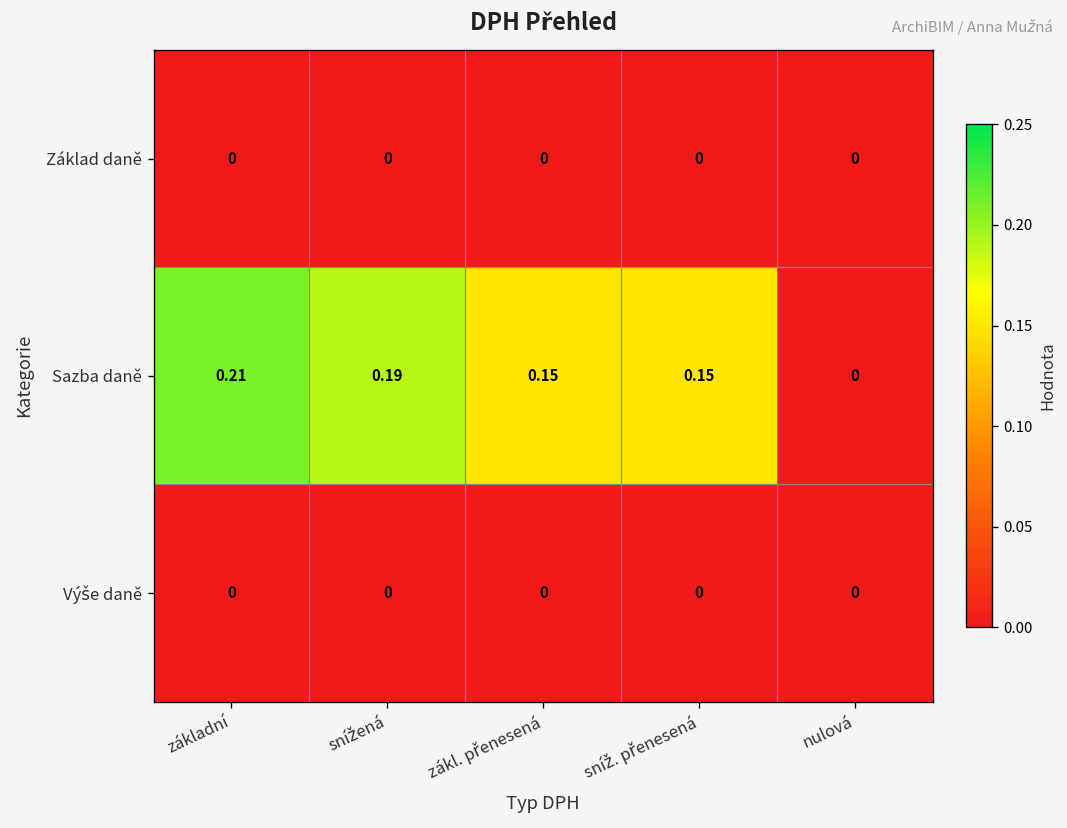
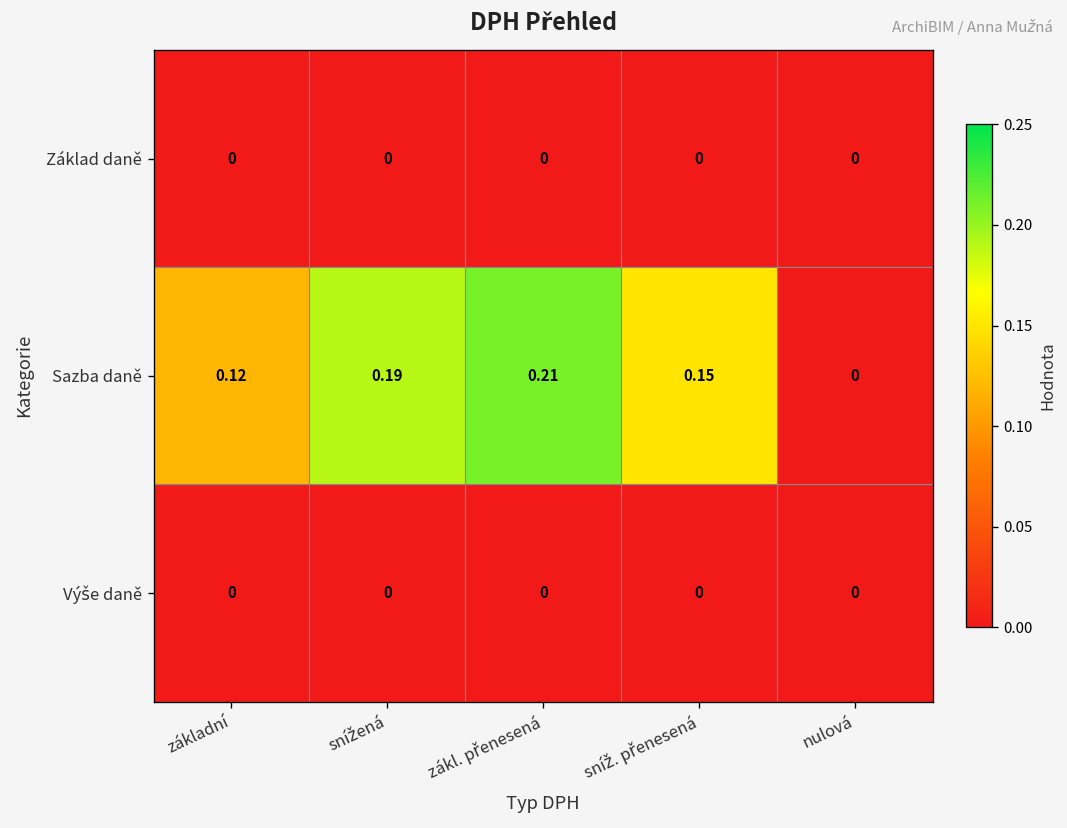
  {
    "Základ daně": {
      "základní": 0,
      "snížená": 0,
      "zákl. přenesená": 0,
      "sníž. přenesená": 0,
      "nulová": 0
    },
    "Sazba daně": {
-     "základní": 0.21,
+     "základní": 0.12,
      "snížená": 0.19,
-     "zákl. přenesená": 0.15,
+     "zákl. přenesená": 0.21,
      "sníž. přenesená": 0.15,
      "nulová": 0
    },
    "Výše daně": {
      "základní": 0,
      "snížená": 0,
      "zákl. přenesená": 0,
      "sníž. přenesená": 0,
      "nulová": 0
    }
  }
